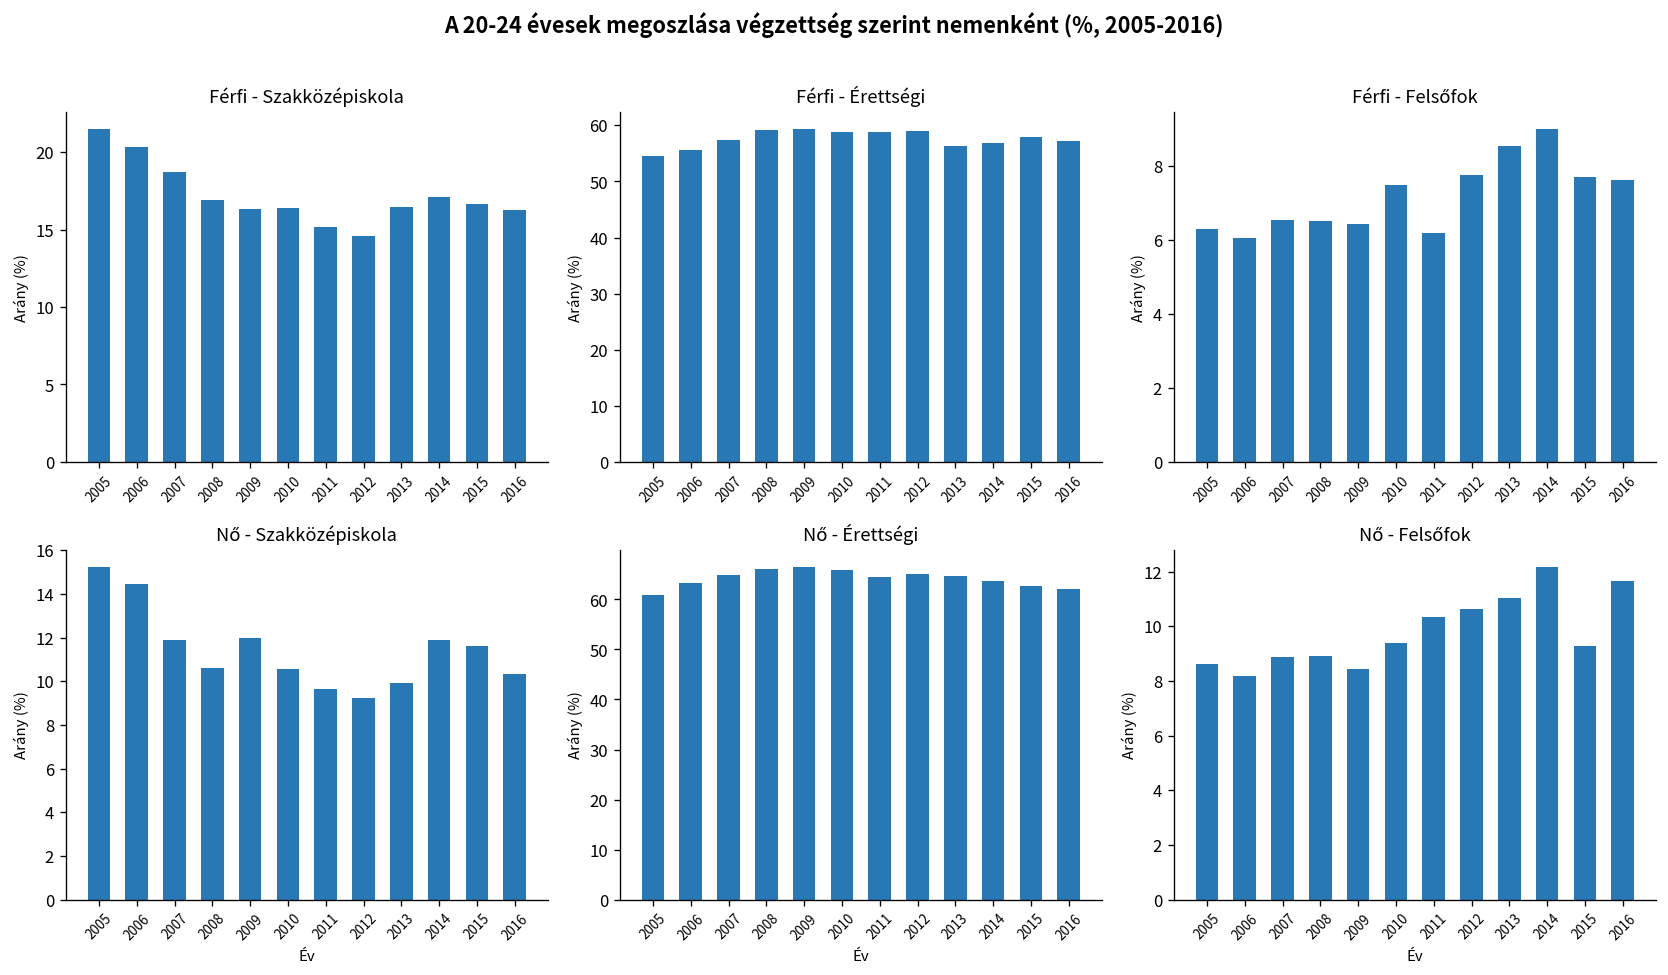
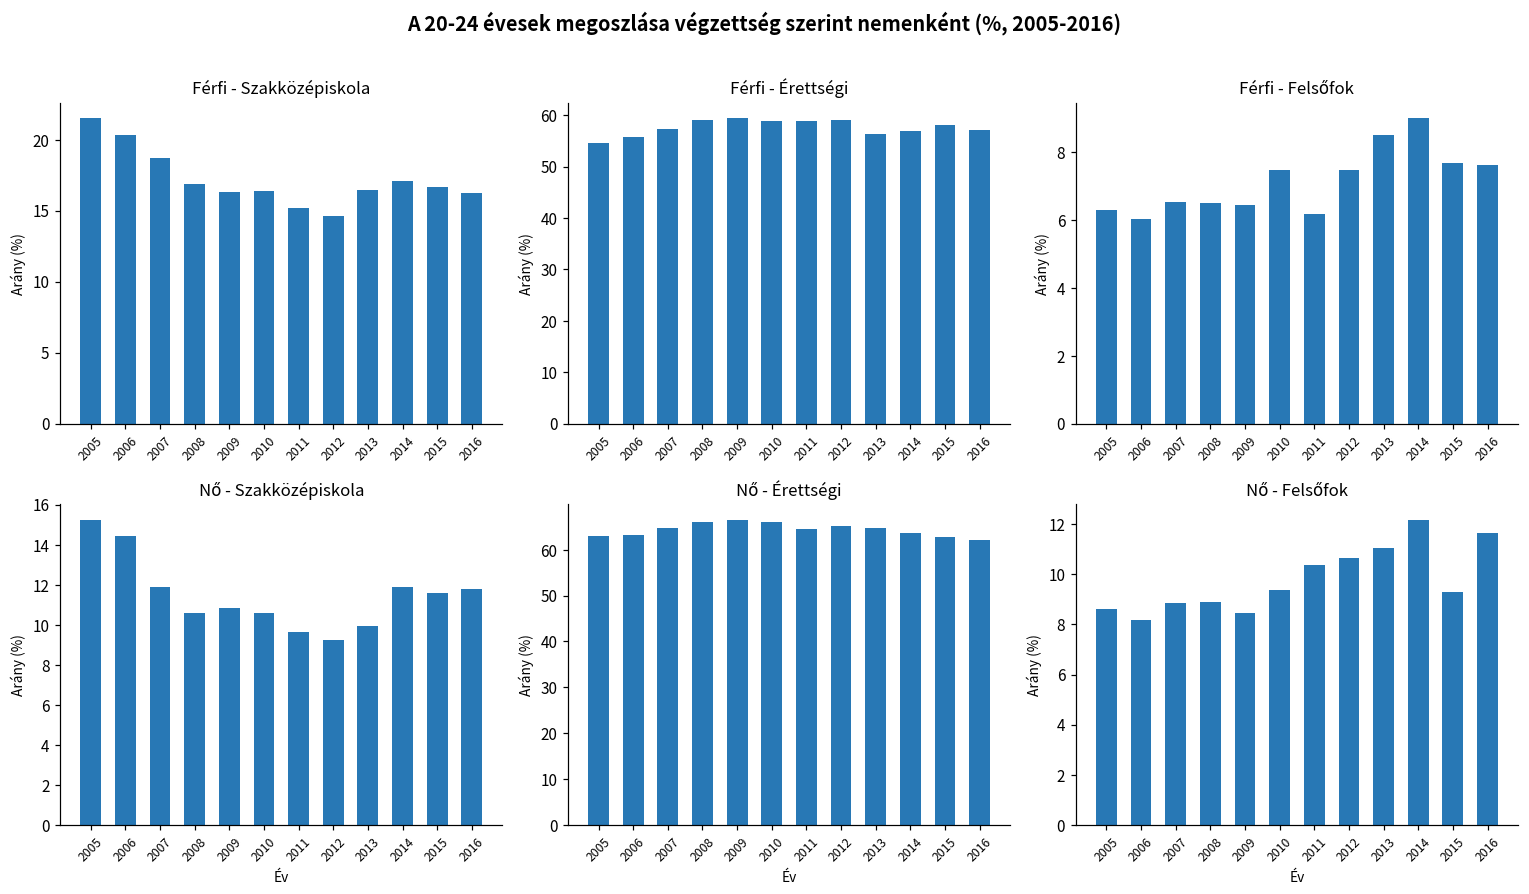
  {
    "Férfi - Szakközépiskola": {
      "2005": 21.5,
      "2006": 20.3,
      "2007": 18.7,
      "2008": 16.9,
      "2009": 16.3,
      "2010": 16.4,
      "2011": 15.2,
      "2012": 14.6,
      "2013": 16.4,
      "2014": 17.1,
      "2015": 16.7,
      "2016": 16.3
    },
    "Férfi - Érettségi": {
      "2005": 55,
      "2006": 56,
      "2007": 57,
      "2008": 59,
      "2009": 59,
      "2010": 59,
      "2011": 59,
      "2012": 59,
      "2013": 56,
      "2014": 57,
      "2015": 58,
      "2016": 57
    },
    "Férfi - Felsőfok": {
      "2005": 6.3,
      "2006": 6.0,
      "2007": 6.5,
      "2008": 6.5,
      "2009": 6.4,
      "2010": 7.5,
      "2011": 6.2,
-     "2012": 7.8,
+     "2012": 7.5,
      "2013": 8.5,
      "2014": 9.0,
      "2015": 7.7,
      "2016": 7.6
    },
    "Nő - Szakközépiskola": {
      "2005": 15.3,
      "2006": 14.4,
      "2007": 11.9,
      "2008": 10.6,
-     "2009": 12.0,
+     "2009": 10.8,
      "2010": 10.6,
      "2011": 9.6,
      "2012": 9.2,
      "2013": 9.9,
      "2014": 11.9,
      "2015": 11.6,
-     "2016": 10.3
+     "2016": 11.8
    },
    "Nő - Érettségi": {
-     "2005": 61,
+     "2005": 63,
      "2006": 63,
      "2007": 65,
      "2008": 66,
      "2009": 67,
      "2010": 66,
      "2011": 65,
      "2012": 65,
      "2013": 65,
      "2014": 64,
      "2015": 63,
      "2016": 62
    },
    "Nő - Felsőfok": {
      "2005": 8.6,
      "2006": 8.2,
      "2007": 8.9,
      "2008": 8.9,
      "2009": 8.5,
      "2010": 9.4,
      "2011": 10.4,
      "2012": 10.6,
      "2013": 11.0,
      "2014": 12.2,
      "2015": 9.3,
      "2016": 11.6
    }
  }
